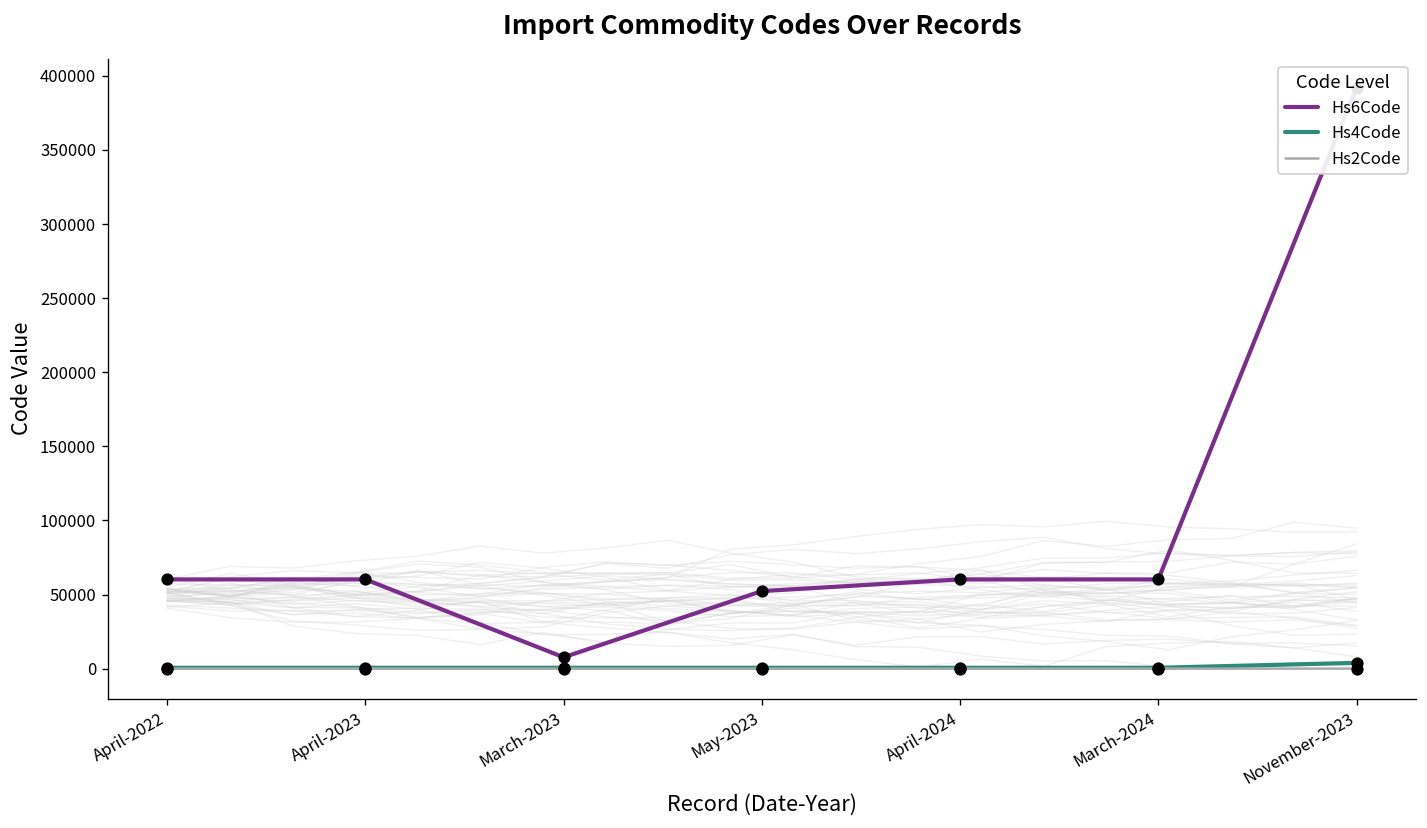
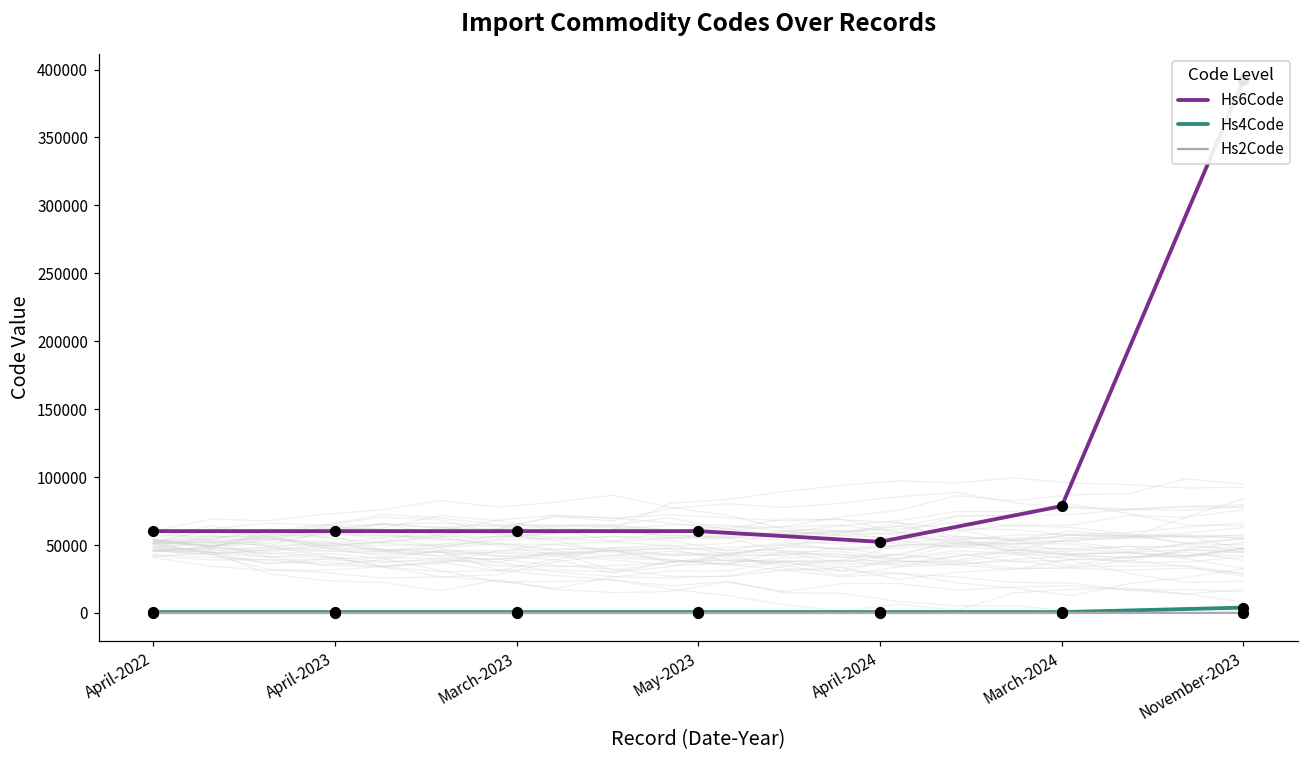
  {
    "Hs6Code": {
      "April-2023": 60000,
-     "March-2023": 8000,
-     "May-2023": 52000,
-     "April-2024": 60000,
-     "March-2024": 60000
+     "March-2023": 60000,
+     "May-2023": 60000,
+     "April-2024": 52000,
+     "March-2024": 79000
    },
    "Hs4Code": {
      "November-2023": 4000
    }
  }
